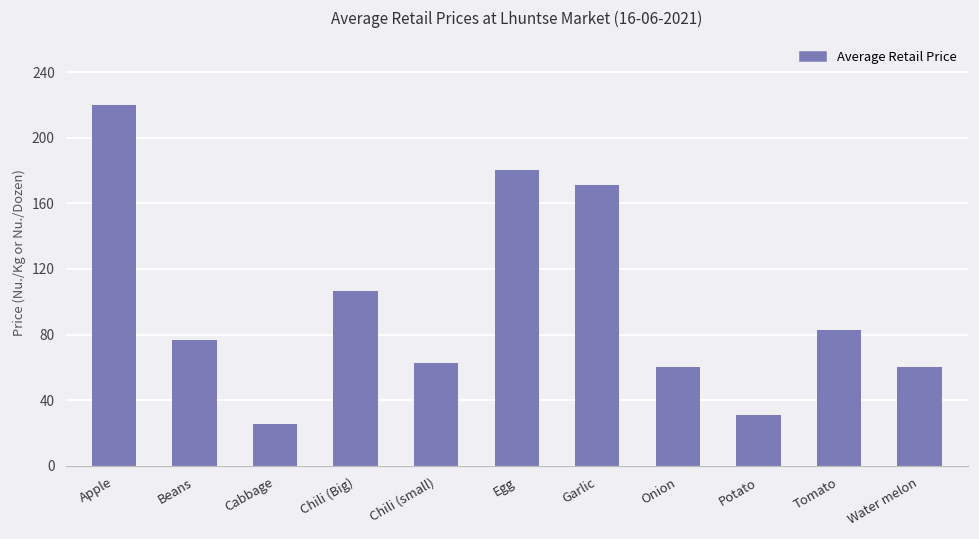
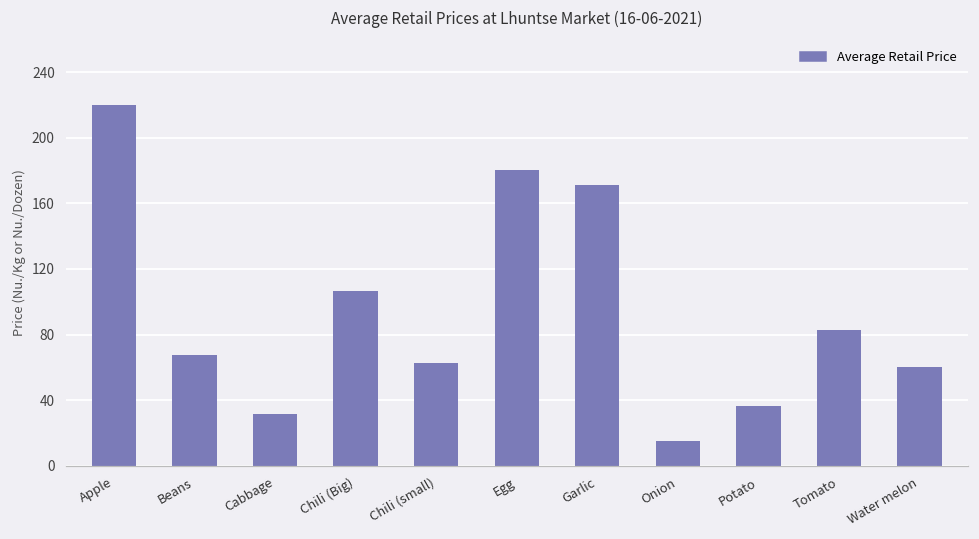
  {
    "Apple": 220,
-   "Beans": 77,
-   "Cabbage": 26,
+   "Beans": 68,
+   "Cabbage": 32,
    "Chili (Big)": 107,
    "Chili (small)": 63,
    "Egg": 180,
    "Garlic": 171,
-   "Onion": 60,
-   "Potato": 31,
+   "Onion": 15,
+   "Potato": 37,
    "Tomato": 83,
    "Water melon": 60
  }
